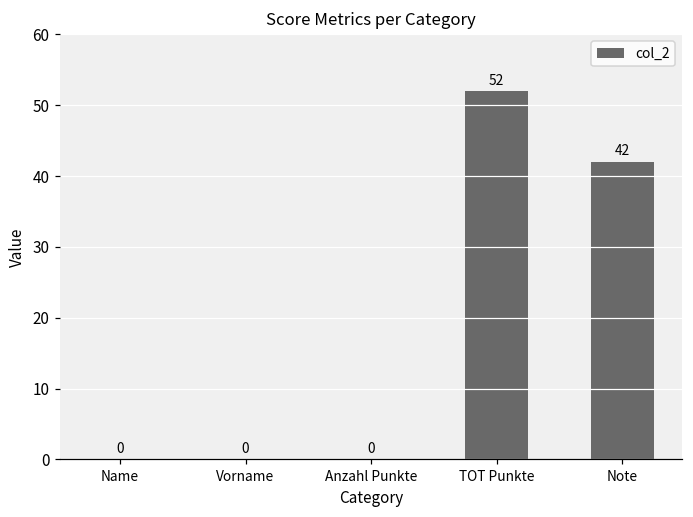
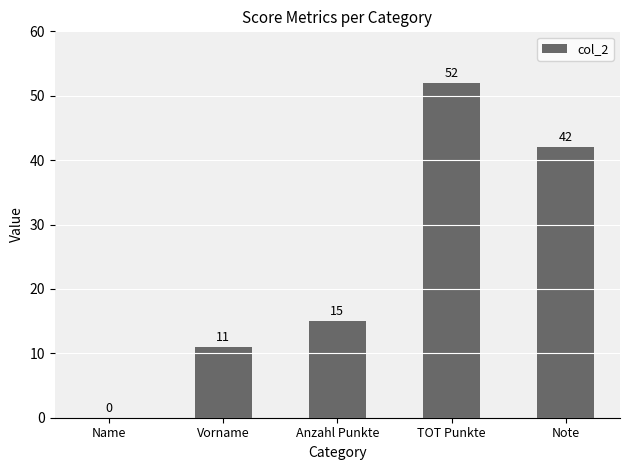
  {
    "Name": 0,
-   "Vorname": 0,
-   "Anzahl Punkte": 0,
+   "Vorname": 11,
+   "Anzahl Punkte": 15,
    "TOT Punkte": 52,
    "Note": 42
  }
